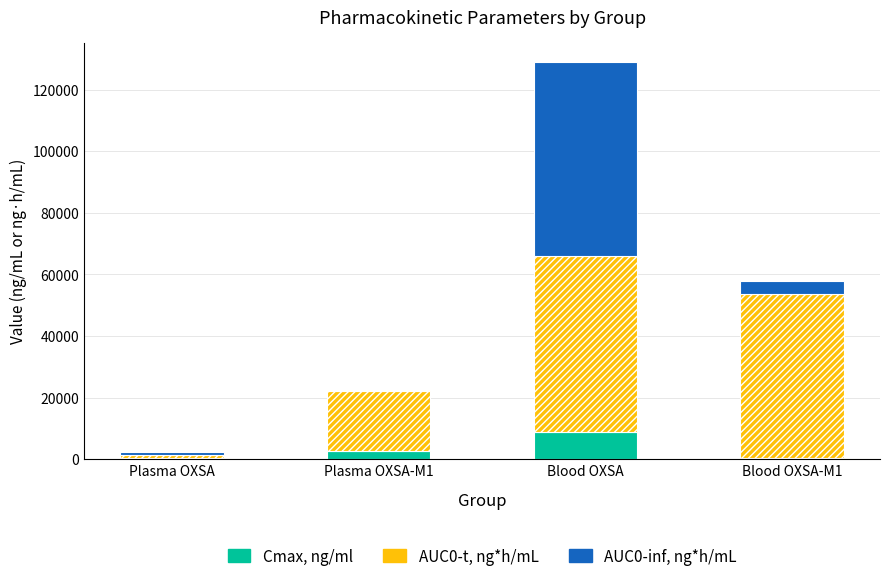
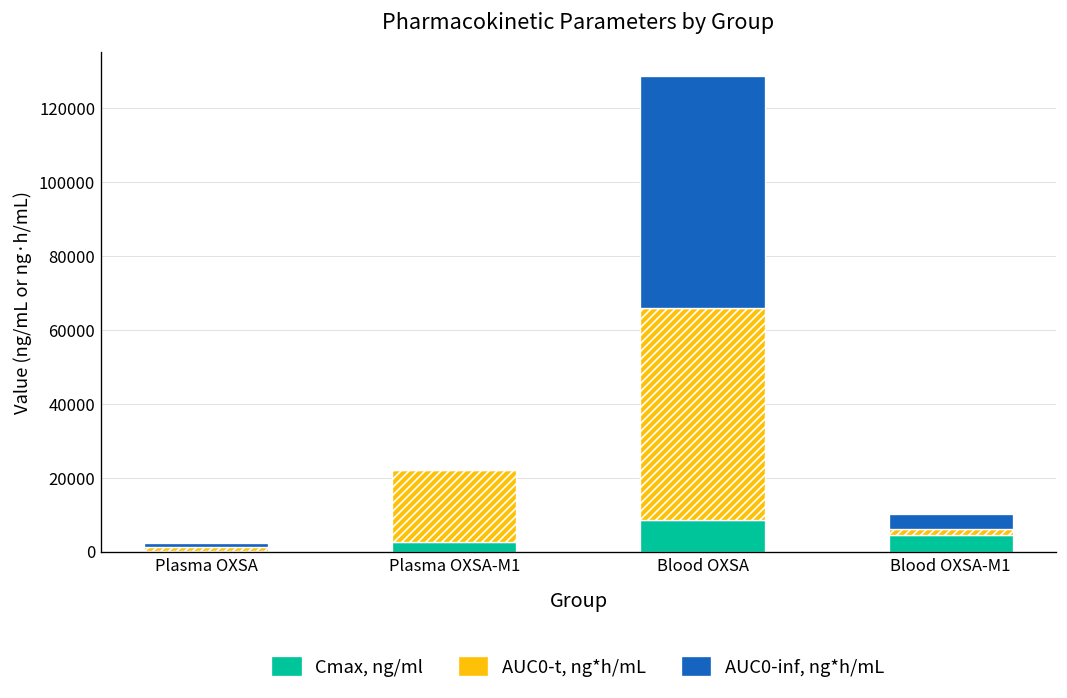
  {
    "Cmax, ng/ml": {
      "Plasma OXSA-M1": 3000,
      "Blood OXSA": 9000,
-     "Blood OXSA-M1": 0
+     "Blood OXSA-M1": 5000
    },
    "AUC0-t, ng*h/mL": {
      "Plasma OXSA": 1000,
      "Plasma OXSA-M1": 20000,
      "Blood OXSA": 57000,
-     "Blood OXSA-M1": 53000
+     "Blood OXSA-M1": 1000
    },
    "AUC0-inf, ng*h/mL": {
      "Plasma OXSA": 1000,
      "Blood OXSA": 63000,
      "Blood OXSA-M1": 4000
    }
  }
